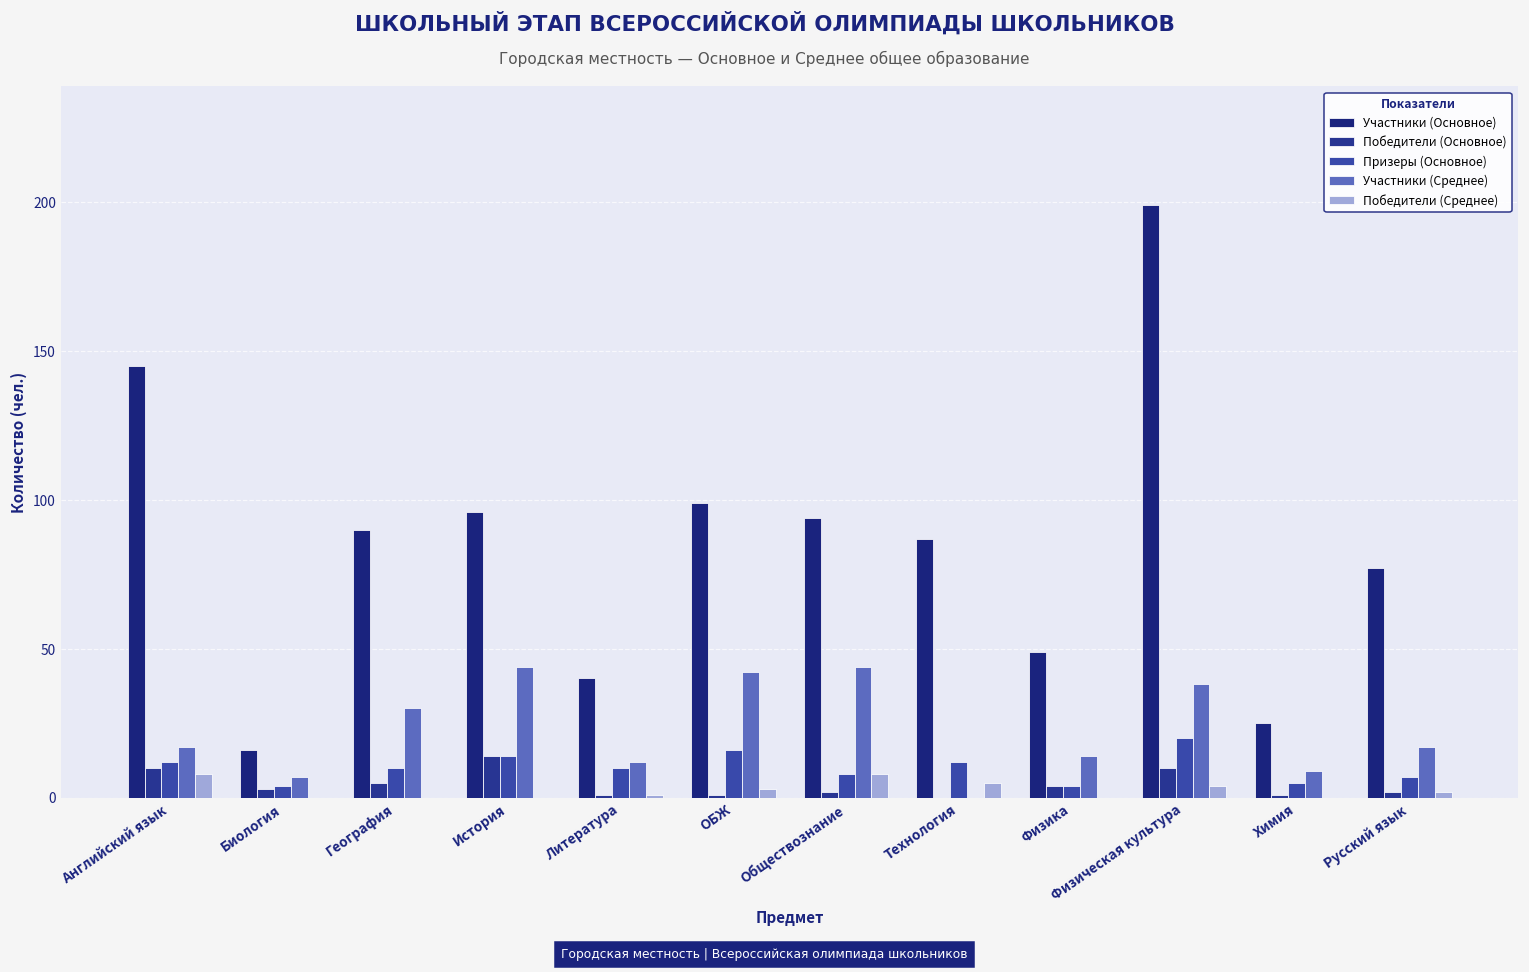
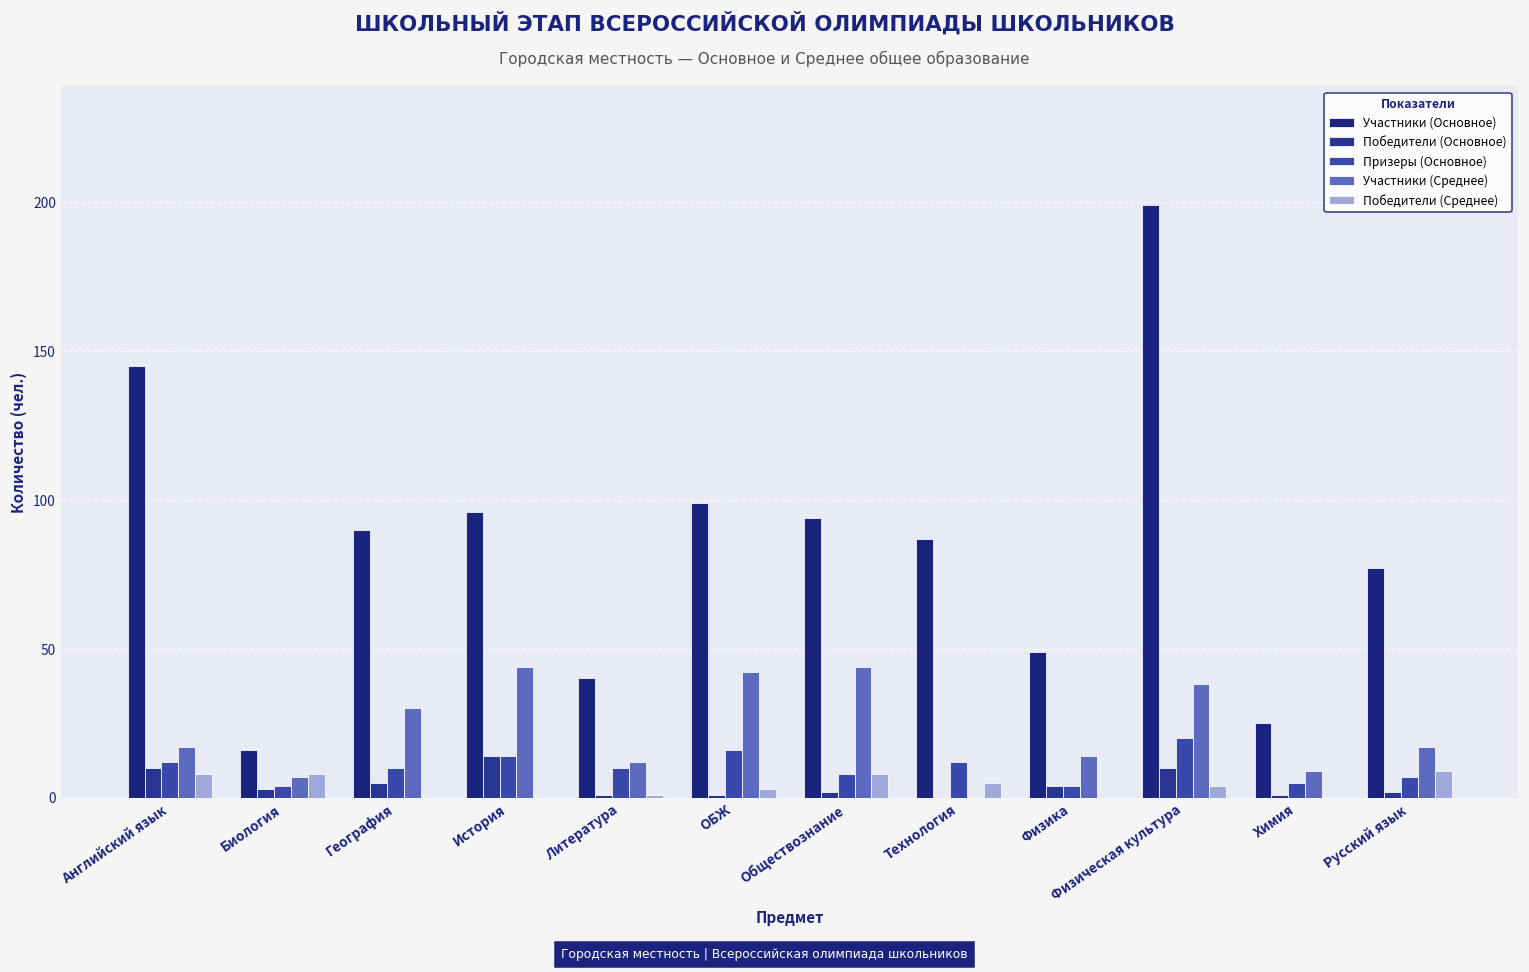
  {
    "Победители (Среднее)": {
      "Английский язык": 8,
-     "Биология": 0,
+     "Биология": 8,
      "География": 0,
      "История": 0,
      "Литература": 1,
      "ОБЖ": 3,
      "Обществознание": 8,
      "Технология": 5,
      "Физика": 0,
      "Физическая культура": 4,
      "Химия": 0,
-     "Русский язык": 2
+     "Русский язык": 9
    }
  }
